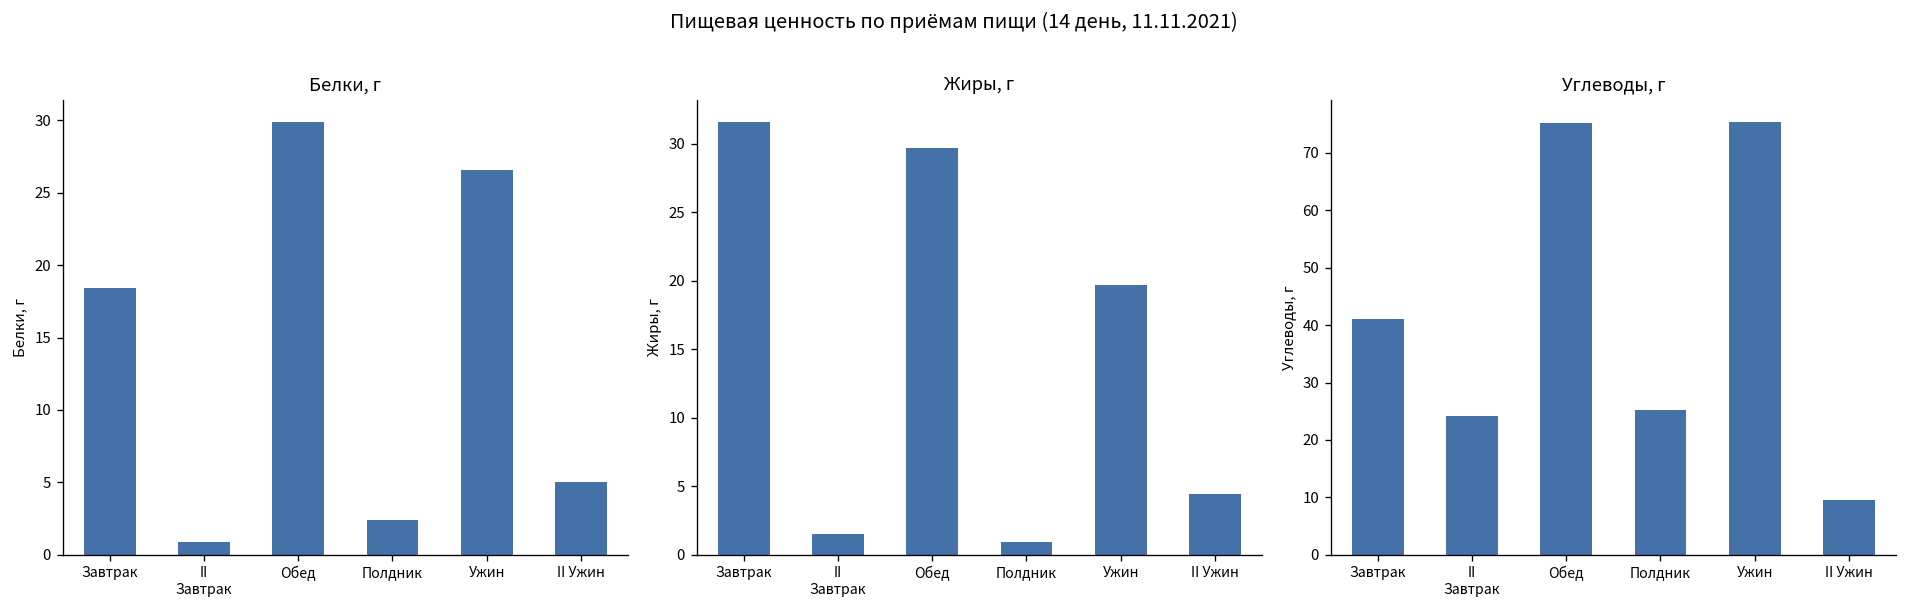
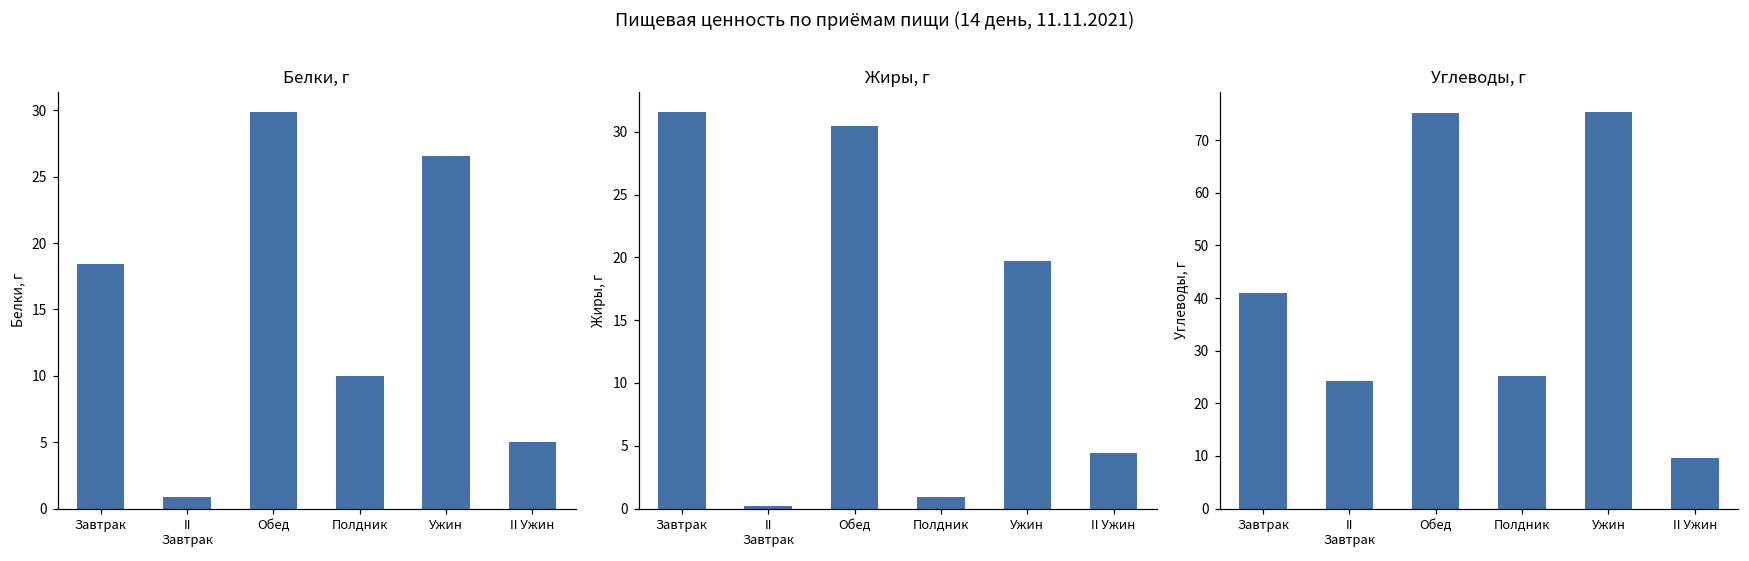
  {
    "Белки, г": {
      "Завтрак": 18.4,
      "II Завтрак": 0.9,
      "Обед": 29.9,
-     "Полдник": 2.4,
+     "Полдник": 10.0,
      "Ужин": 26.6,
      "II Ужин": 5.0
    },
    "Жиры, г": {
      "Завтрак": 31.6,
-     "II Завтрак": 1.5,
-     "Обед": 29.7,
+     "II Завтрак": 0.2,
+     "Обед": 30.5,
      "Полдник": 0.9,
      "Ужин": 19.7,
      "II Ужин": 4.4
    },
    "Углеводы, г": {
      "Завтрак": 41,
      "II Завтрак": 24,
      "Обед": 75,
      "Полдник": 25,
      "Ужин": 75,
      "II Ужин": 10
    }
  }
